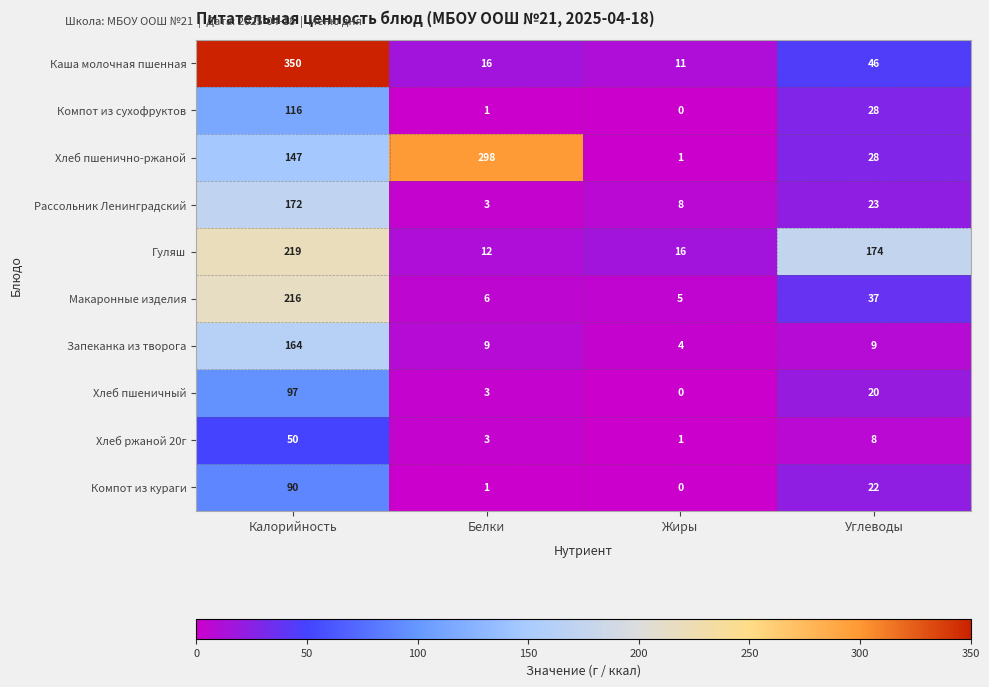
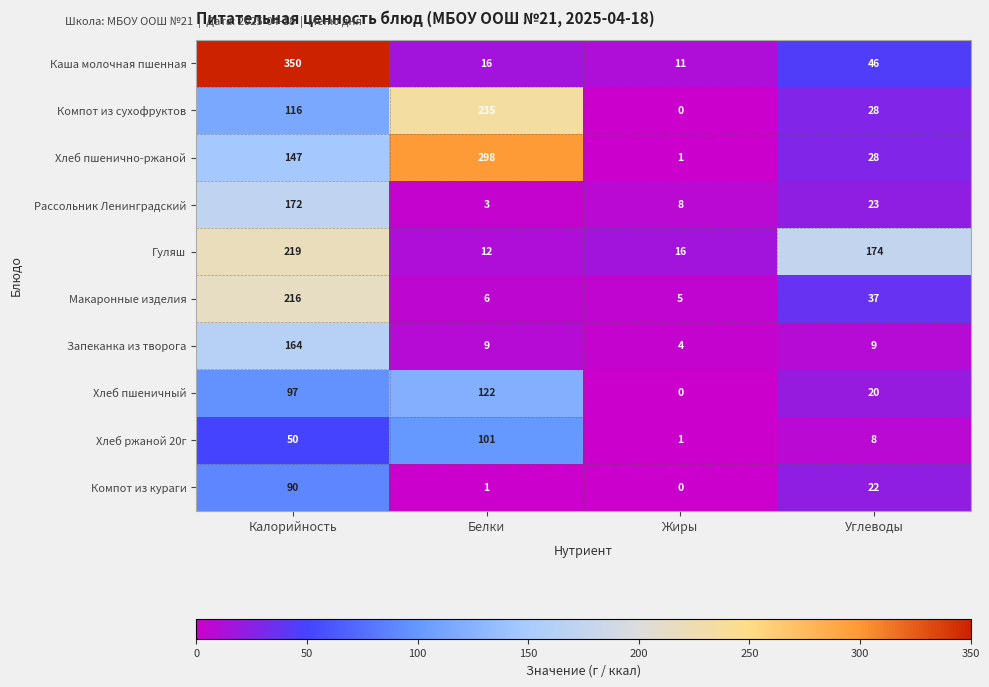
  {
    "Каша молочная пшенная": {
      "Калорийность": 350,
      "Белки": 16,
      "Жиры": 11,
      "Углеводы": 46
    },
    "Компот из сухофруктов": {
      "Калорийность": 116,
-     "Белки": 1,
+     "Белки": 235,
      "Жиры": 0,
      "Углеводы": 28
    },
    "Хлеб пшенично-ржаной": {
      "Калорийность": 147,
      "Белки": 298,
      "Жиры": 1,
      "Углеводы": 28
    },
    "Рассольник Ленинградский": {
      "Калорийность": 172,
      "Белки": 3,
      "Жиры": 8,
      "Углеводы": 23
    },
    "Гуляш": {
      "Калорийность": 219,
      "Белки": 12,
      "Жиры": 16,
      "Углеводы": 174
    },
    "Макаронные изделия": {
      "Калорийность": 216,
      "Белки": 6,
      "Жиры": 5,
      "Углеводы": 37
    },
    "Запеканка из творога": {
      "Калорийность": 164,
      "Белки": 9,
      "Жиры": 4,
      "Углеводы": 9
    },
    "Хлеб пшеничный": {
      "Калорийность": 97,
-     "Белки": 3,
+     "Белки": 122,
      "Жиры": 0,
      "Углеводы": 20
    },
    "Хлеб ржаной 20г": {
      "Калорийность": 50,
-     "Белки": 3,
+     "Белки": 101,
      "Жиры": 1,
      "Углеводы": 8
    },
    "Компот из кураги": {
      "Калорийность": 90,
      "Белки": 1,
      "Жиры": 0,
      "Углеводы": 22
    }
  }
